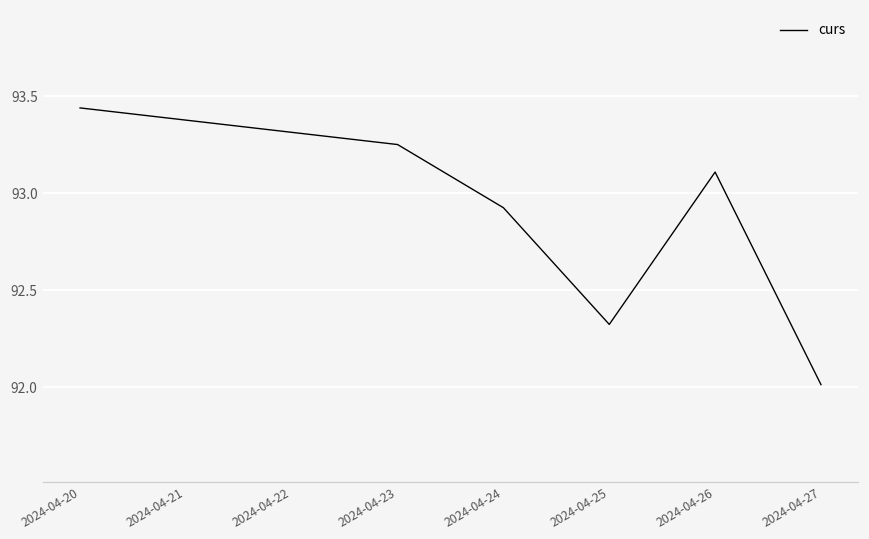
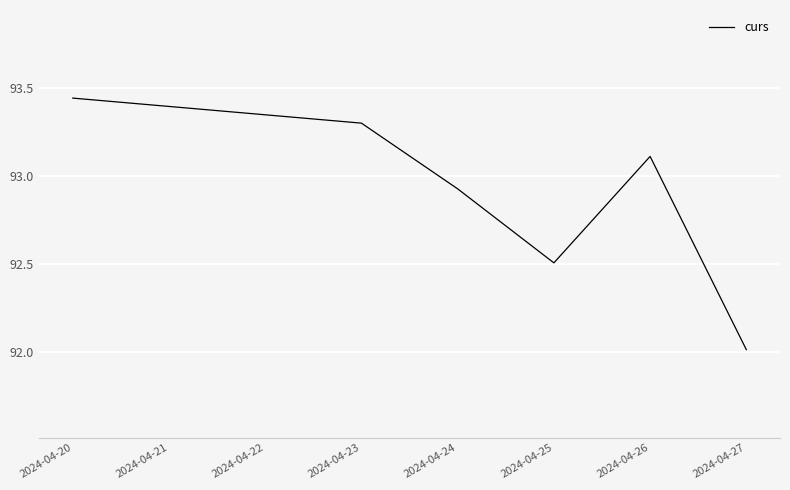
  {
    "2024-04-20": 93.44,
-   "2024-04-23": 93.25,
+   "2024-04-23": 93.30,
    "2024-04-24": 92.93,
-   "2024-04-25": 92.32,
+   "2024-04-25": 92.51,
    "2024-04-26": 93.11,
    "2024-04-27": 92.01
  }
